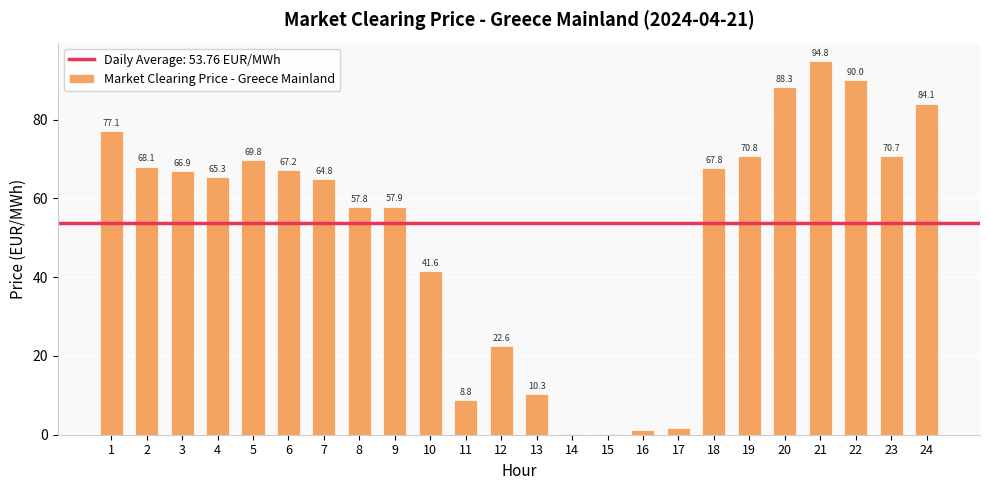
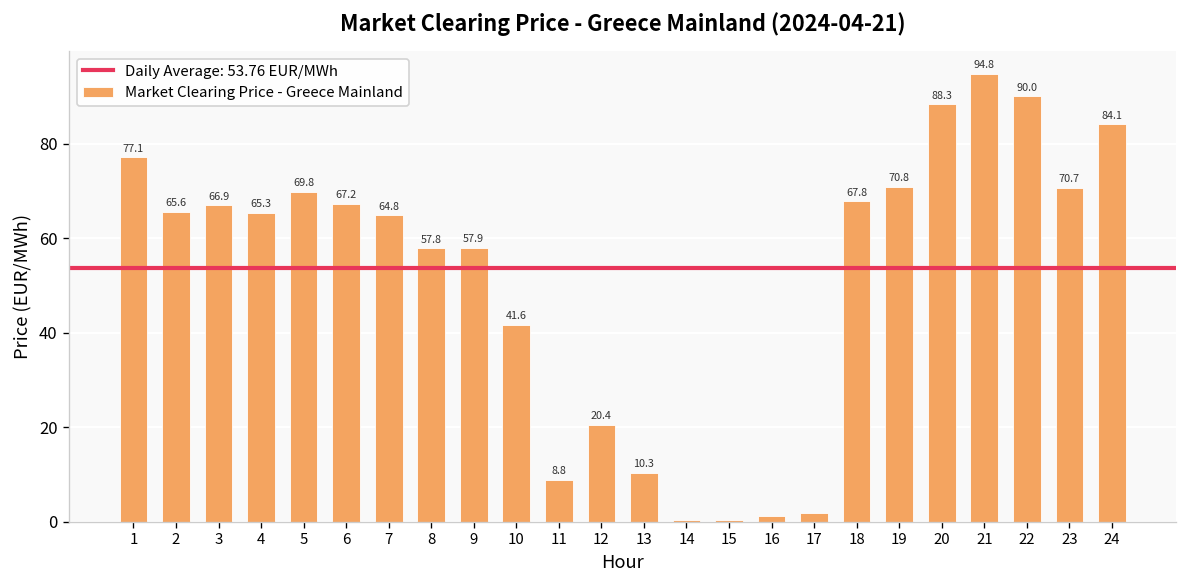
  {
    "1": 77.1,
-   "2": 68.1,
+   "2": 65.6,
    "3": 66.9,
    "4": 65.3,
    "5": 69.8,
    "6": 67.2,
    "7": 64.8,
    "8": 57.8,
    "9": 57.9,
    "10": 41.6,
    "11": 8.8,
-   "12": 22.6,
+   "12": 20.4,
    "13": 10.3,
    "18": 67.8,
    "19": 70.8,
    "20": 88.3,
    "21": 94.8,
    "22": 90.0,
    "23": 70.7,
    "24": 84.1
  }
